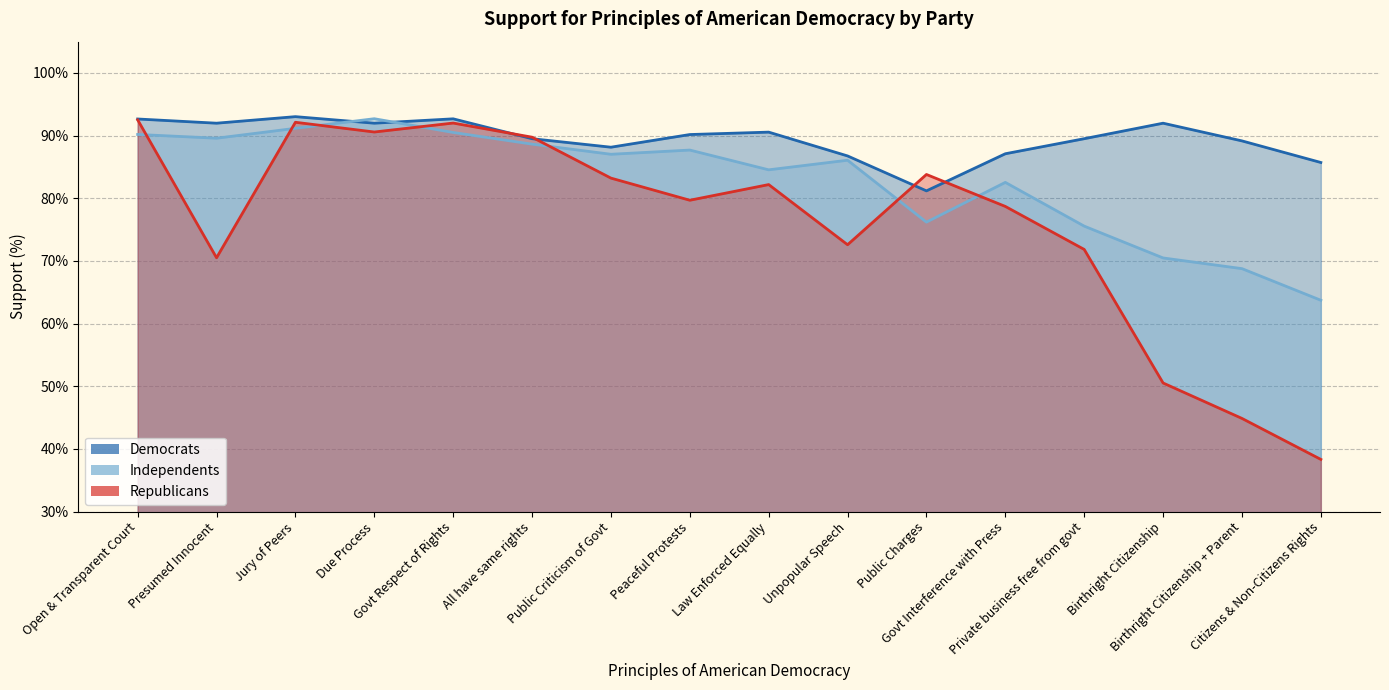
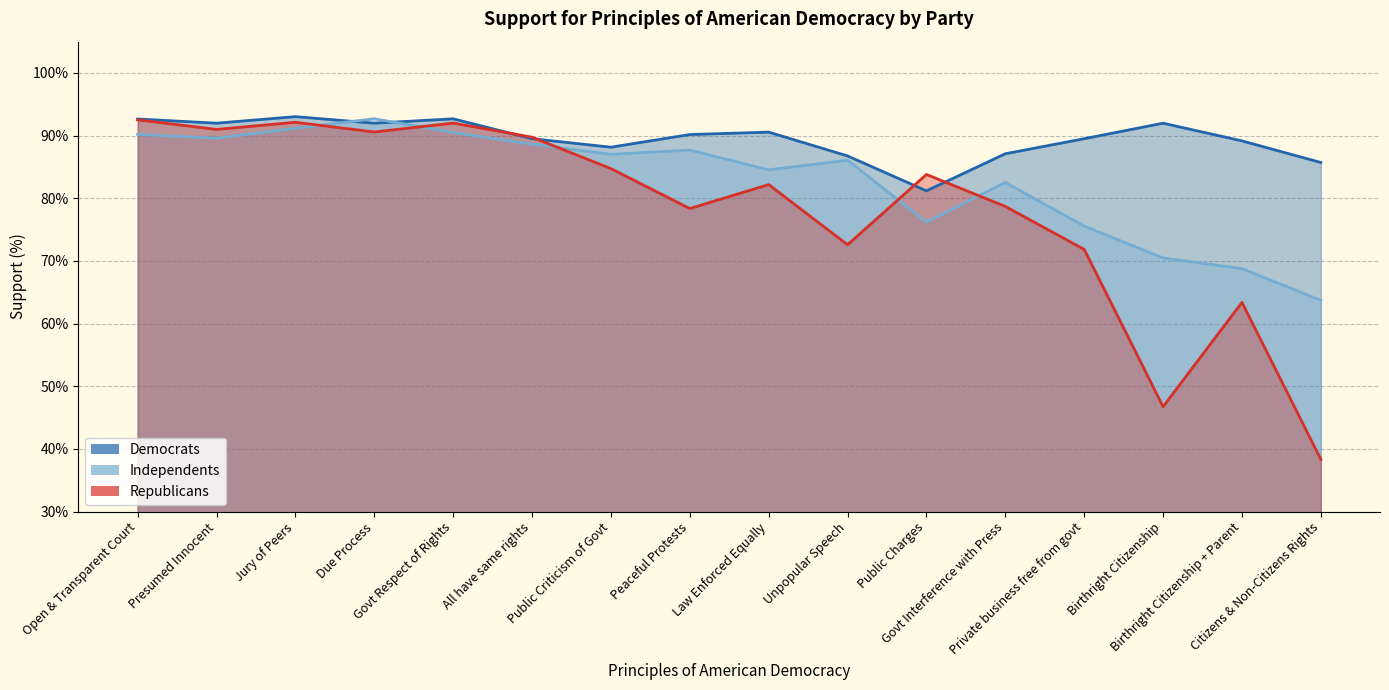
  {
    "Republicans": {
-     "Presumed Innocent": "71%",
+     "Presumed Innocent": "91%",
      "Jury of Peers": "92%",
      "Due Process": "91%",
      "Govt Respect of Rights": "92%",
-     "Public Criticism of Govt": "83%",
-     "Peaceful Protests": "80%",
+     "Public Criticism of Govt": "85%",
+     "Peaceful Protests": "78%",
      "Law Enforced Equally": "82%",
      "Unpopular Speech": "73%",
      "Public Charges": "84%",
      "Govt Interference with Press": "79%",
      "Private business free from govt": "72%",
-     "Birthright Citizenship": "51%",
-     "Birthright Citizenship + Parent": "45%",
+     "Birthright Citizenship": "47%",
+     "Birthright Citizenship + Parent": "63%",
      "Citizens & Non-Citizens Rights": "38%"
    }
  }
